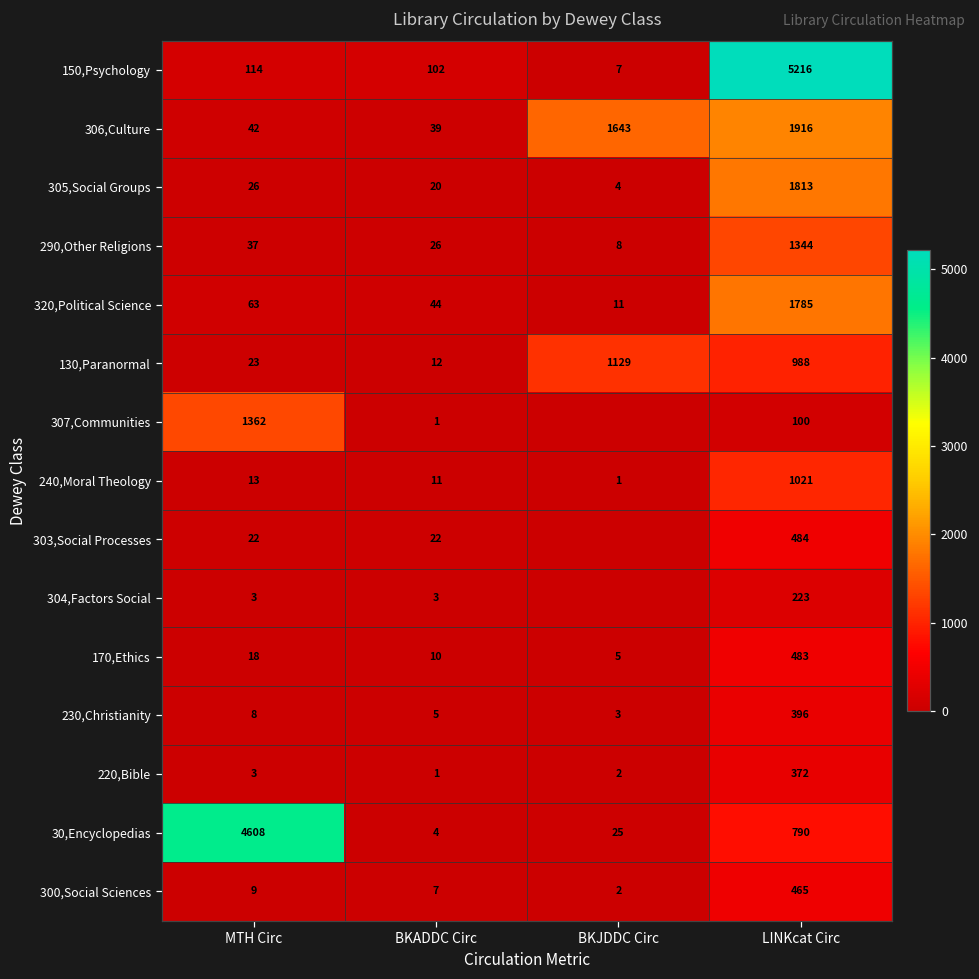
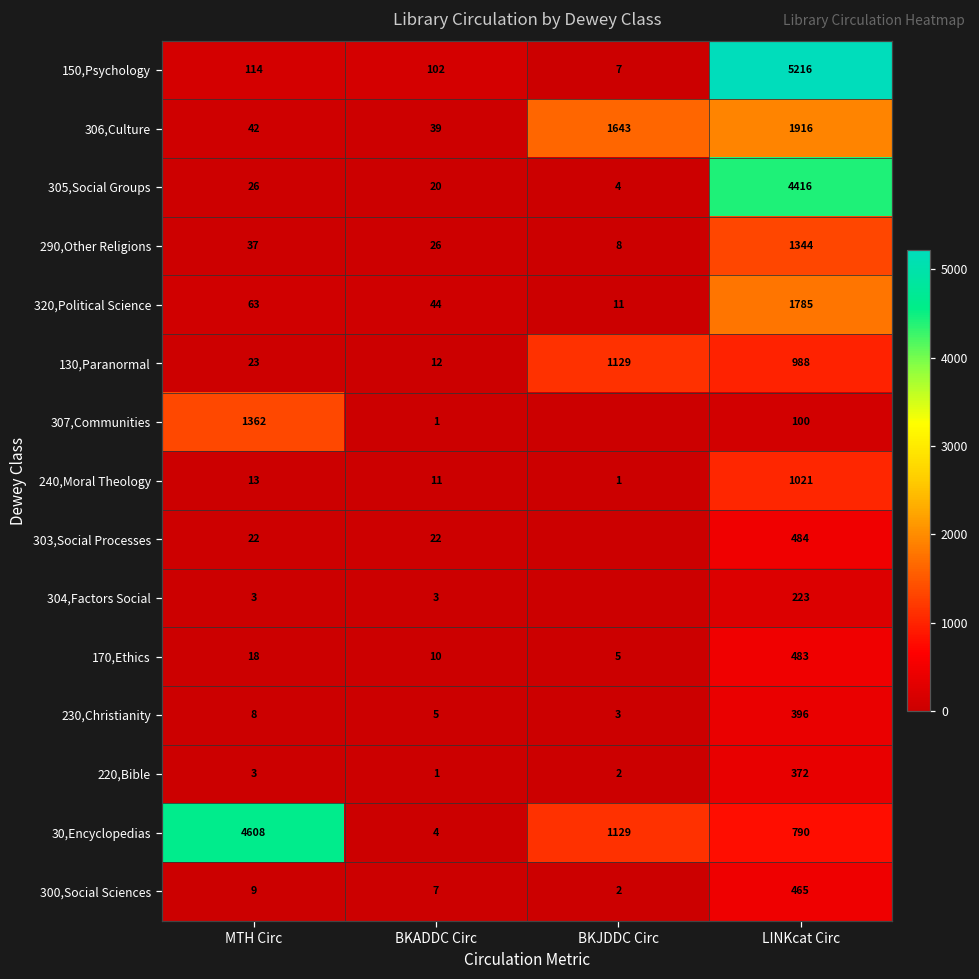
  {
    "150,Psychology": {
      "MTH Circ": 114,
      "BKADDC Circ": 102,
      "BKJDDC Circ": 7,
      "LINKcat Circ": 5216
    },
    "306,Culture": {
      "MTH Circ": 42,
      "BKADDC Circ": 39,
      "BKJDDC Circ": 1643,
      "LINKcat Circ": 1916
    },
    "305,Social Groups": {
      "MTH Circ": 26,
      "BKADDC Circ": 20,
      "BKJDDC Circ": 4,
-     "LINKcat Circ": 1813
+     "LINKcat Circ": 4416
    },
    "290,Other Religions": {
      "MTH Circ": 37,
      "BKADDC Circ": 26,
      "BKJDDC Circ": 8,
      "LINKcat Circ": 1344
    },
    "320,Political Science": {
      "MTH Circ": 63,
      "BKADDC Circ": 44,
      "BKJDDC Circ": 11,
      "LINKcat Circ": 1785
    },
    "130,Paranormal": {
      "MTH Circ": 23,
      "BKADDC Circ": 12,
      "BKJDDC Circ": 1129,
      "LINKcat Circ": 988
    },
    "307,Communities": {
      "MTH Circ": 1362,
      "BKADDC Circ": 1,
      "LINKcat Circ": 100
    },
    "240,Moral Theology": {
      "MTH Circ": 13,
      "BKADDC Circ": 11,
      "BKJDDC Circ": 1,
      "LINKcat Circ": 1021
    },
    "303,Social Processes": {
      "MTH Circ": 22,
      "BKADDC Circ": 22,
      "LINKcat Circ": 484
    },
    "304,Factors Social": {
      "MTH Circ": 3,
      "BKADDC Circ": 3,
      "LINKcat Circ": 223
    },
    "170,Ethics": {
      "MTH Circ": 18,
      "BKADDC Circ": 10,
      "BKJDDC Circ": 5,
      "LINKcat Circ": 483
    },
    "230,Christianity": {
      "MTH Circ": 8,
      "BKADDC Circ": 5,
      "BKJDDC Circ": 3,
      "LINKcat Circ": 396
    },
    "220,Bible": {
      "MTH Circ": 3,
      "BKADDC Circ": 1,
      "BKJDDC Circ": 2,
      "LINKcat Circ": 372
    },
    "30,Encyclopedias": {
      "MTH Circ": 4608,
      "BKADDC Circ": 4,
-     "BKJDDC Circ": 25,
+     "BKJDDC Circ": 1129,
      "LINKcat Circ": 790
    },
    "300,Social Sciences": {
      "MTH Circ": 9,
      "BKADDC Circ": 7,
      "BKJDDC Circ": 2,
      "LINKcat Circ": 465
    }
  }
